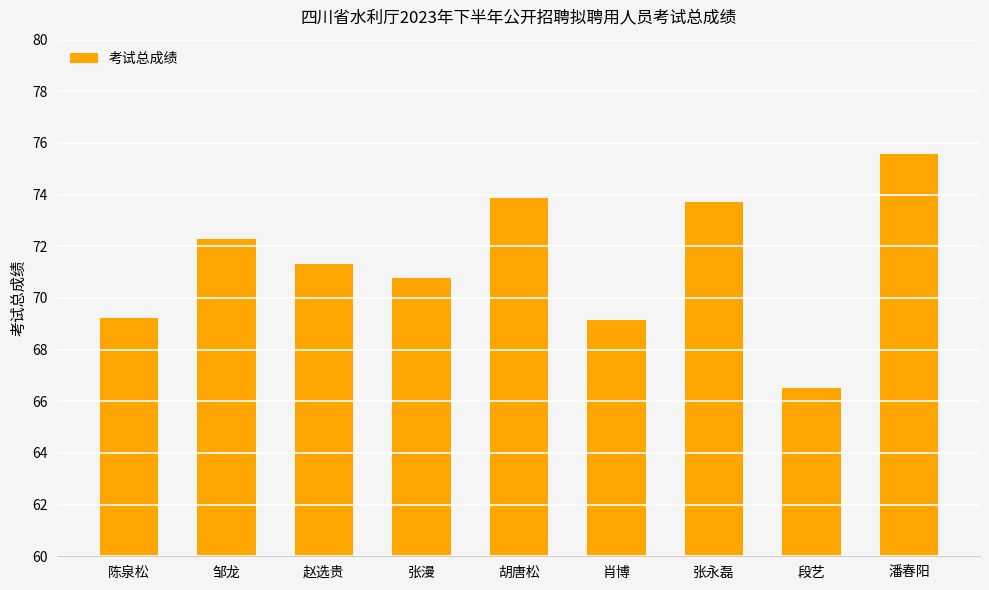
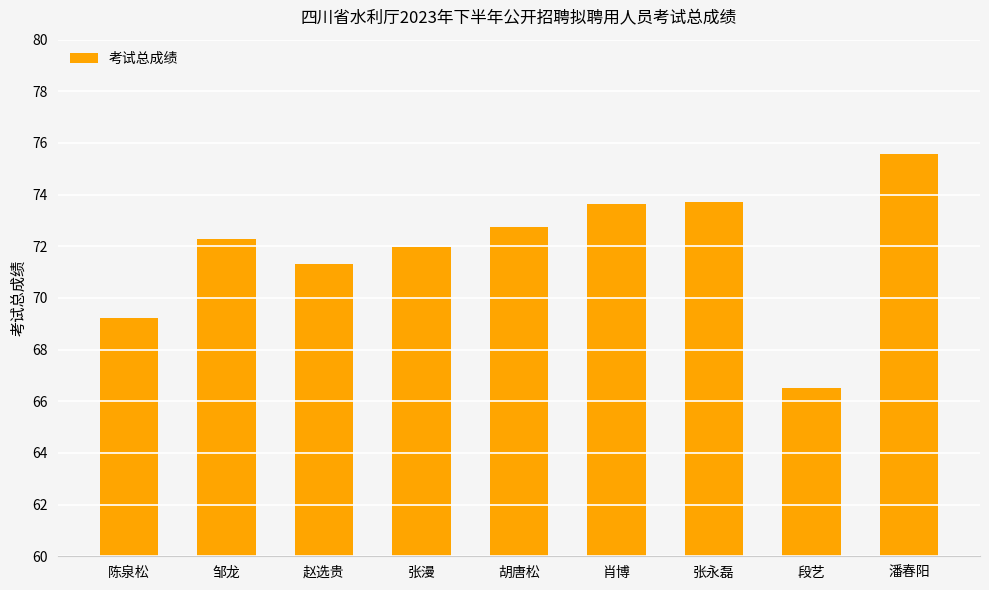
  {
    "陈泉松": 69.2,
    "邹龙": 72.3,
    "赵选贵": 71.3,
-   "张漫": 70.8,
-   "胡唐松": 73.9,
-   "肖博": 69.2,
+   "张漫": 72.0,
+   "胡唐松": 72.7,
+   "肖博": 73.6,
    "张永磊": 73.7,
    "段艺": 66.5,
    "潘春阳": 75.6
  }
